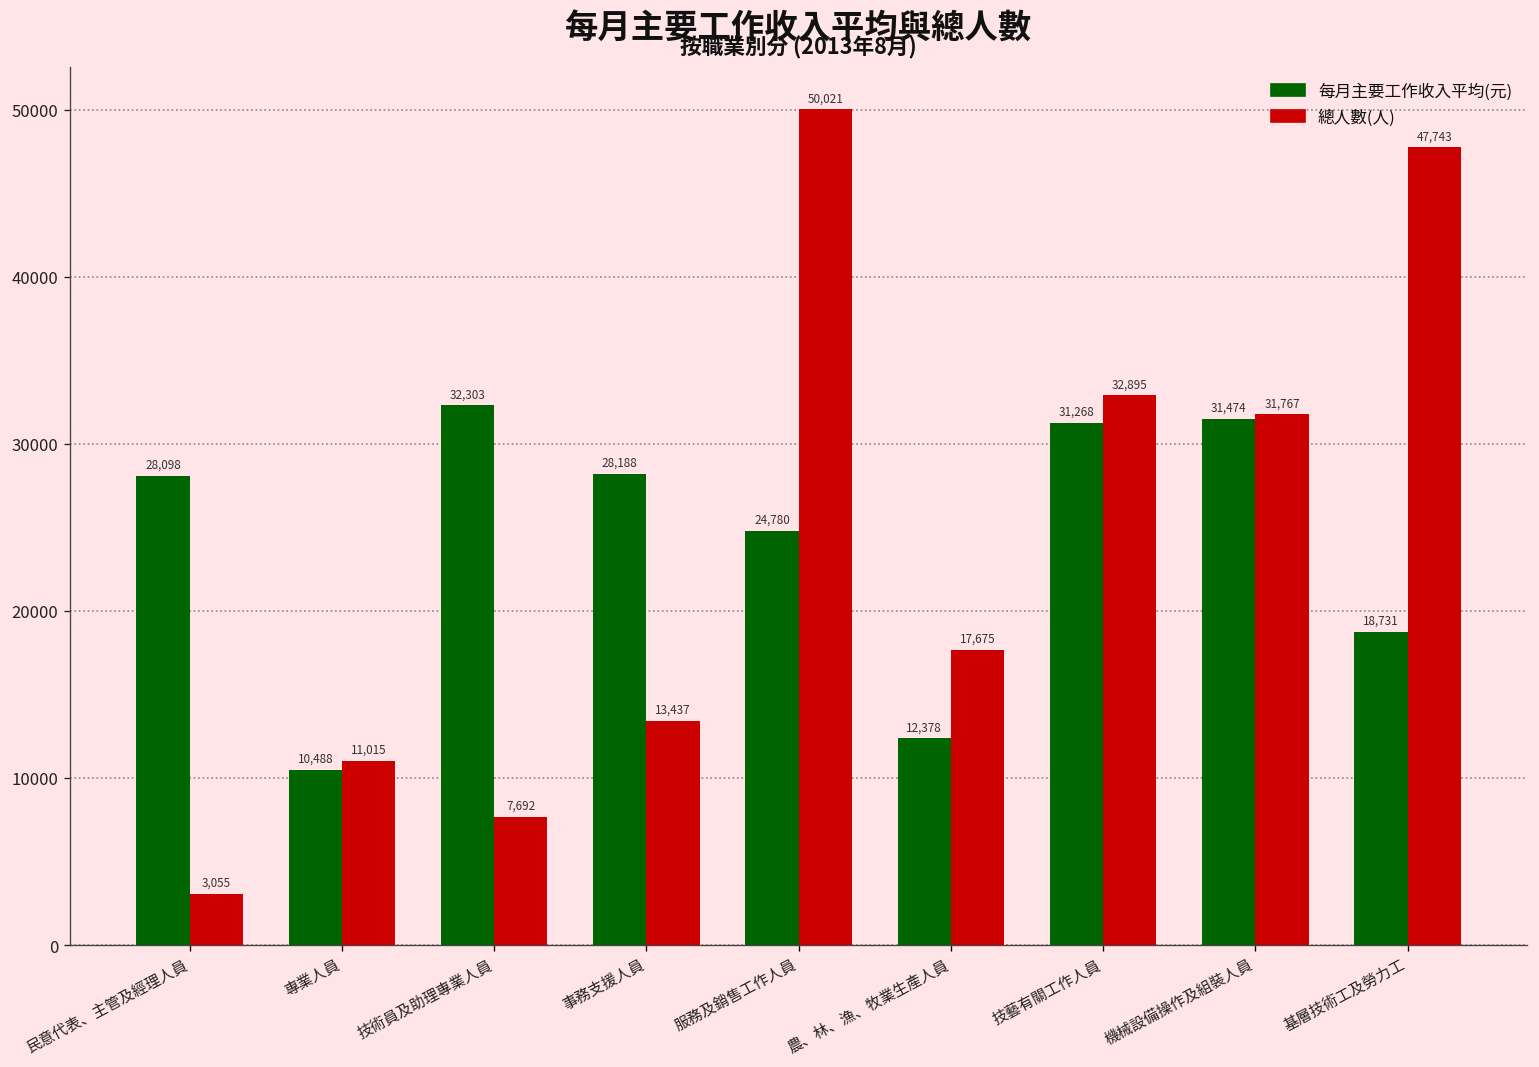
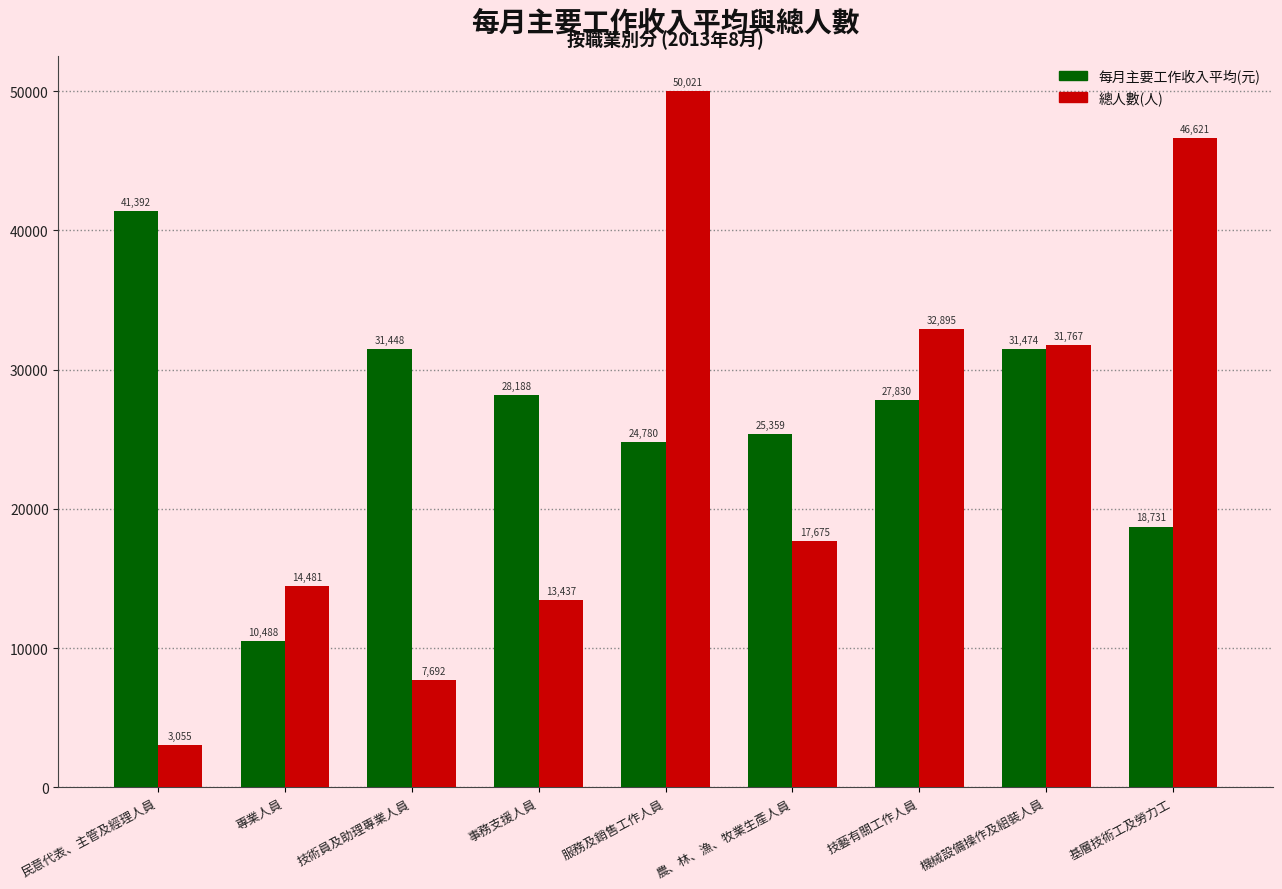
  {
    "每月主要工作收入平均(元)": {
-     "民意代表、主管及經理人員": "28,098",
+     "民意代表、主管及經理人員": "41,392",
      "專業人員": "10,488",
-     "技術員及助理專業人員": "32,303",
+     "技術員及助理專業人員": "31,448",
      "事務支援人員": "28,188",
      "服務及銷售工作人員": "24,780",
-     "農、林、漁、牧業生產人員": "12,378",
-     "技藝有關工作人員": "31,268",
+     "農、林、漁、牧業生產人員": "25,359",
+     "技藝有關工作人員": "27,830",
      "機械設備操作及組裝人員": "31,474",
      "基層技術工及勞力工": "18,731"
    },
    "總人數(人)": {
      "民意代表、主管及經理人員": "3,055",
-     "專業人員": "11,015",
+     "專業人員": "14,481",
      "技術員及助理專業人員": "7,692",
      "事務支援人員": "13,437",
      "服務及銷售工作人員": "50,021",
      "農、林、漁、牧業生產人員": "17,675",
      "技藝有關工作人員": "32,895",
      "機械設備操作及組裝人員": "31,767",
-     "基層技術工及勞力工": "47,743"
+     "基層技術工及勞力工": "46,621"
    }
  }
